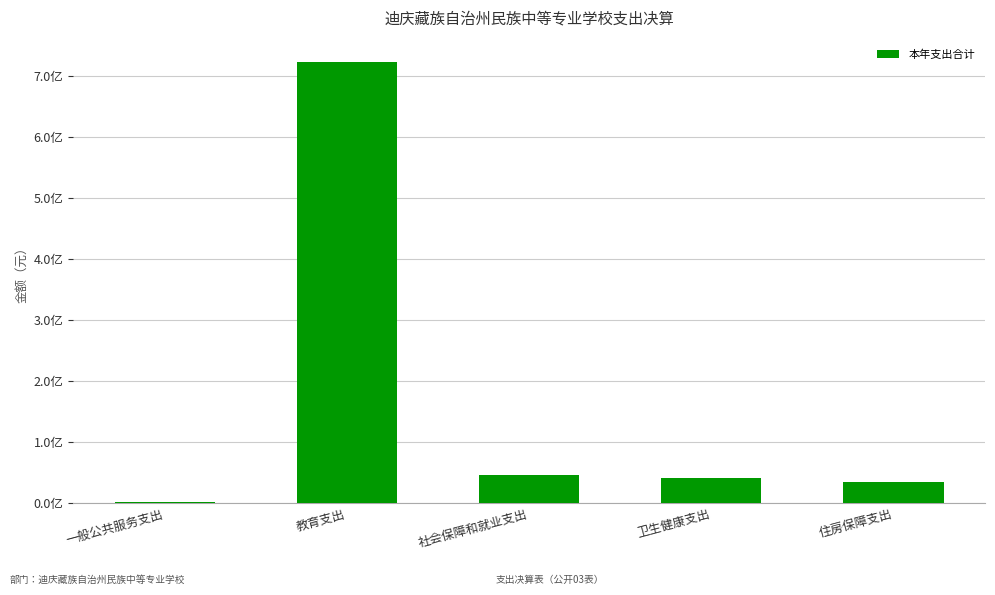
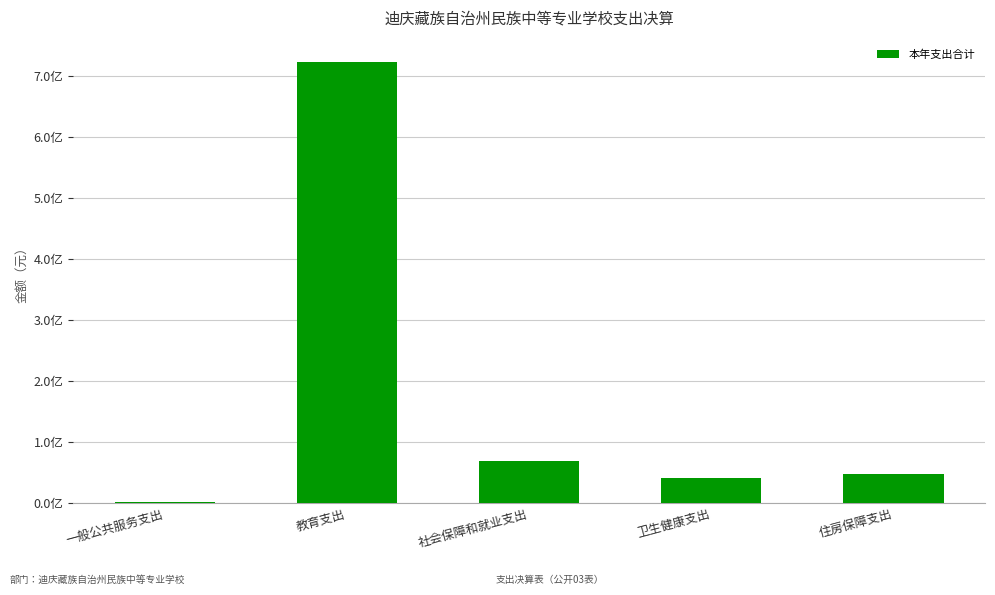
  {
    "教育支出": "7.2亿",
-   "社会保障和就业支出": "0.5亿",
+   "社会保障和就业支出": "0.7亿",
    "卫生健康支出": "0.4亿",
-   "住房保障支出": "0.4亿"
+   "住房保障支出": "0.5亿"
  }
